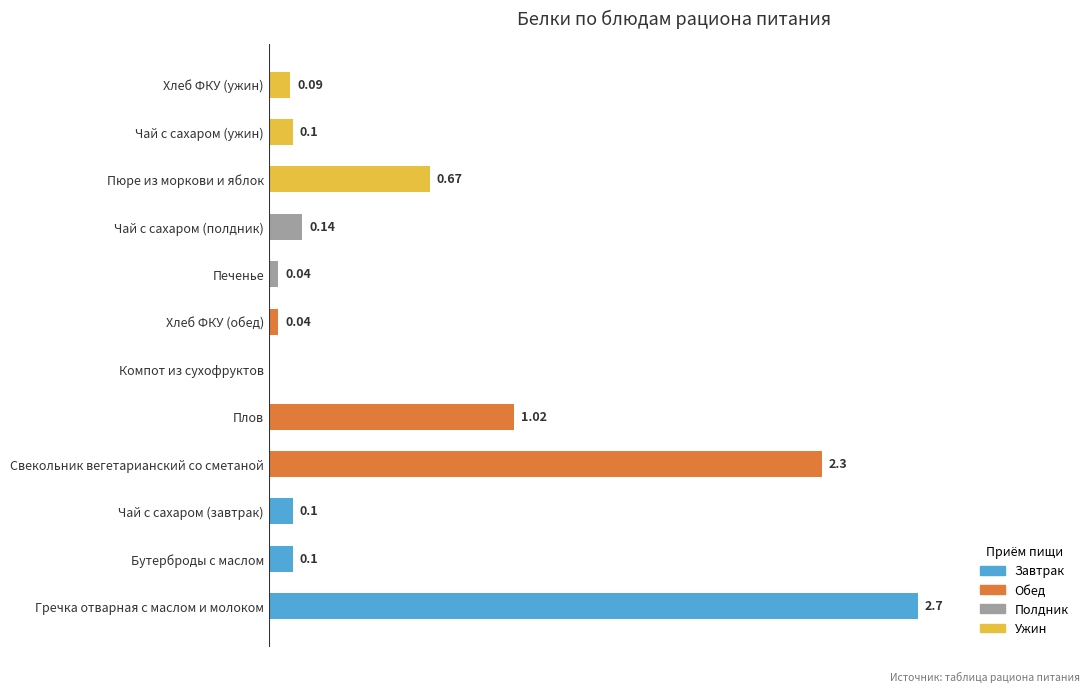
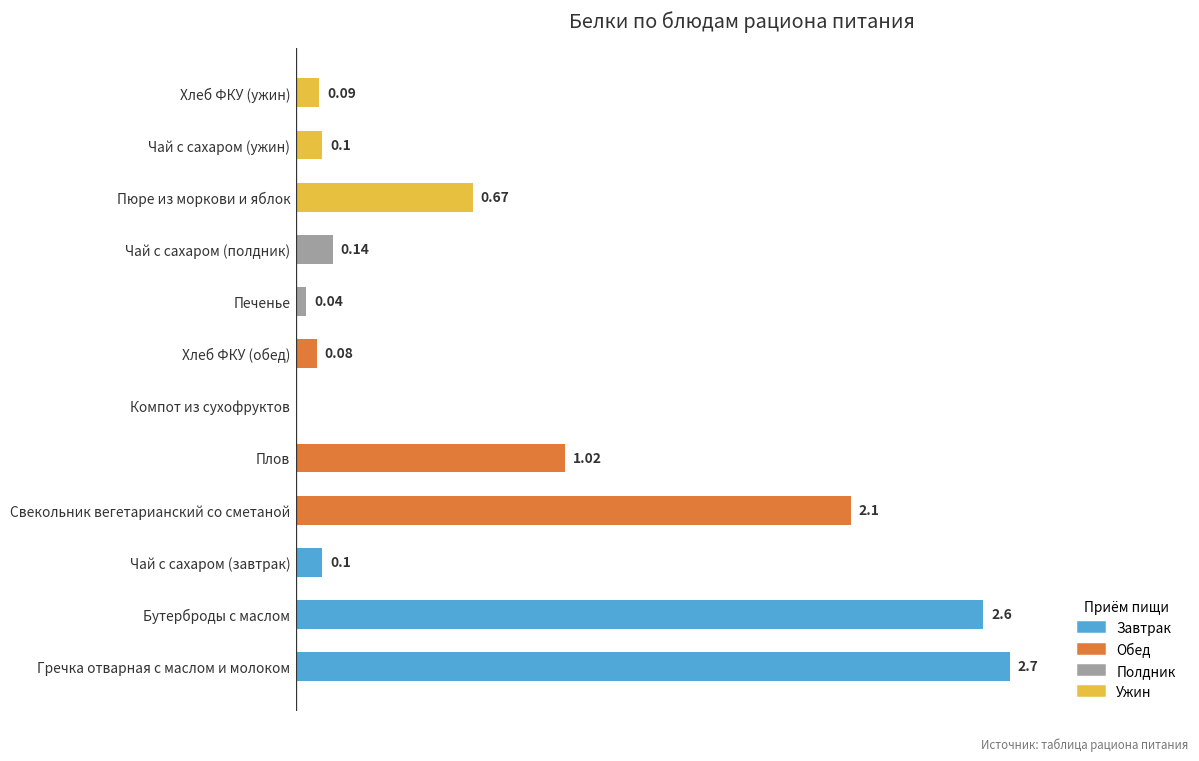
  {
    "Хлеб ФКУ (ужин)": 0.09,
    "Чай с сахаром (ужин)": 0.1,
    "Пюре из моркови и яблок": 0.67,
    "Чай с сахаром (полдник)": 0.14,
    "Печенье": 0.04,
-   "Хлеб ФКУ (обед)": 0.04,
+   "Хлеб ФКУ (обед)": 0.08,
    "Плов": 1.02,
-   "Свекольник вегетарианский со сметаной": 2.3,
+   "Свекольник вегетарианский со сметаной": 2.1,
    "Чай с сахаром (завтрак)": 0.1,
-   "Бутерброды с маслом": 0.1,
+   "Бутерброды с маслом": 2.6,
    "Гречка отварная с маслом и молоком": 2.7
  }
